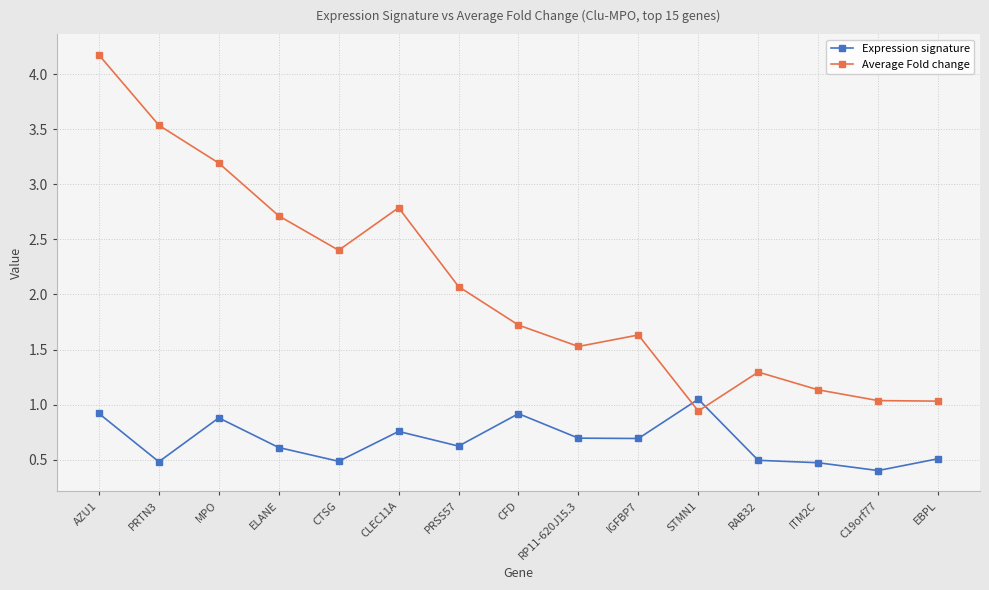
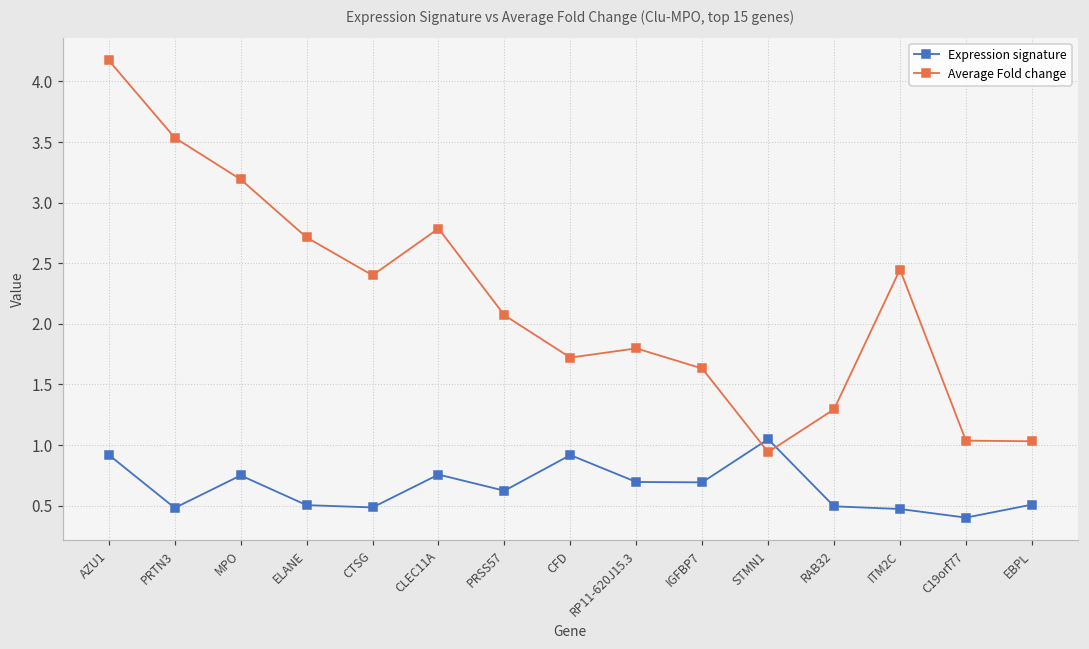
  {
    "Expression signature": {
      "AZU1": 0.92,
      "PRTN3": 0.48,
-     "MPO": 0.88,
-     "ELANE": 0.61,
+     "MPO": 0.75,
+     "ELANE": 0.51,
      "CTSG": 0.49,
      "CLEC11A": 0.76,
      "PRSS57": 0.62,
      "CFD": 0.92,
      "RP11-620J15.3": 0.70,
      "IGFBP7": 0.69,
      "STMN1": 1.05,
      "RAB32": 0.50,
      "ITM2C": 0.47,
      "C19orf77": 0.40,
      "EBPL": 0.51
    },
    "Average Fold change": {
      "AZU1": 4.17,
      "PRTN3": 3.54,
      "MPO": 3.19,
      "ELANE": 2.71,
      "CTSG": 2.40,
      "CLEC11A": 2.79,
      "PRSS57": 2.07,
      "CFD": 1.72,
-     "RP11-620J15.3": 1.53,
+     "RP11-620J15.3": 1.80,
      "IGFBP7": 1.63,
      "STMN1": 0.94,
      "RAB32": 1.30,
-     "ITM2C": 1.13,
+     "ITM2C": 2.45,
      "C19orf77": 1.04,
      "EBPL": 1.03
    }
  }
